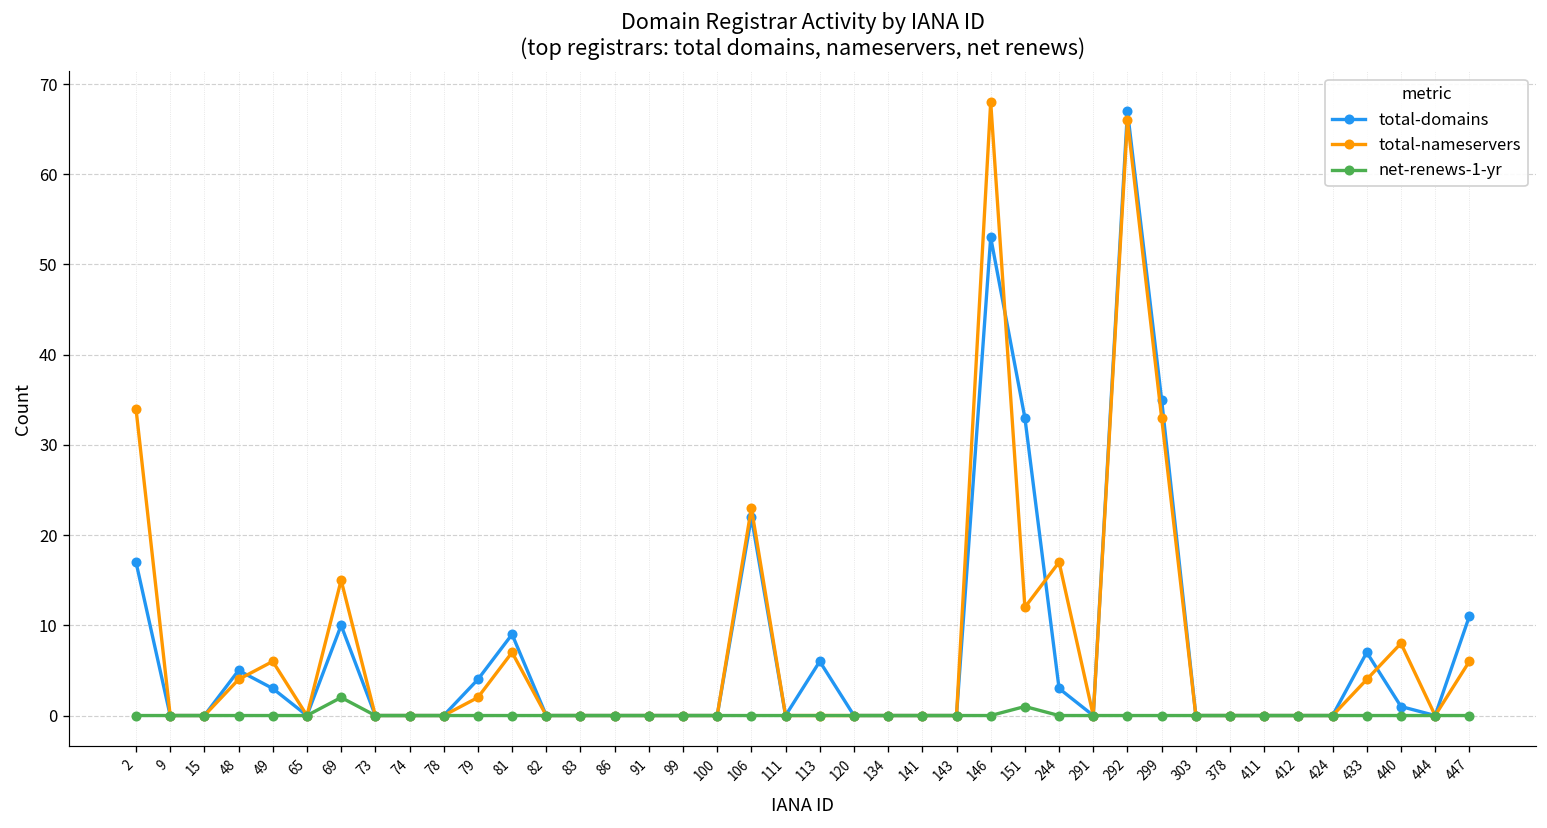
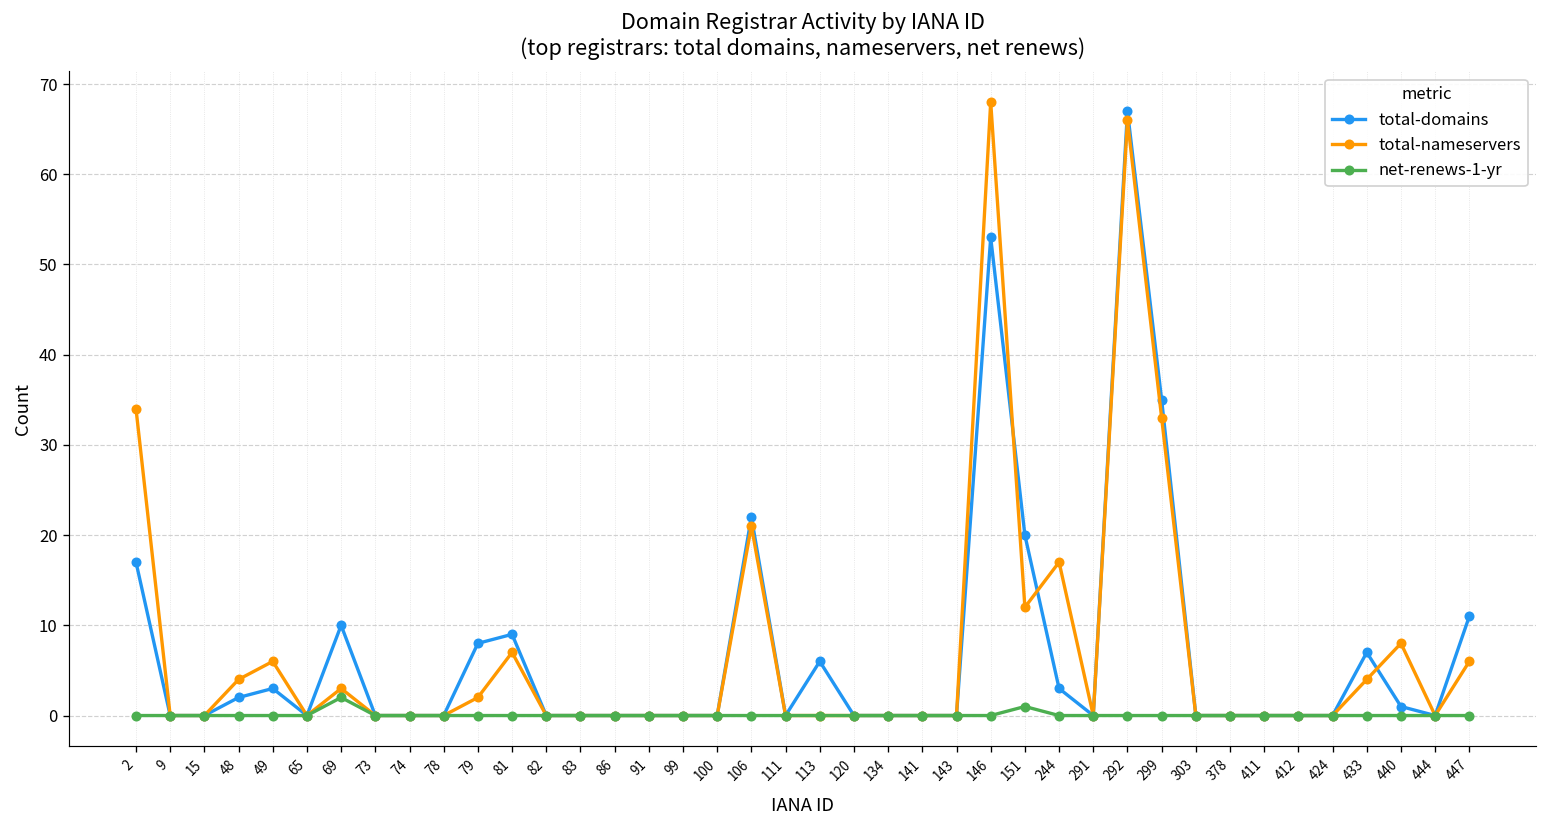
  {
    "total-domains": {
      "2": 17,
-     "48": 5,
+     "48": 2,
      "49": 3,
      "69": 10,
-     "79": 4,
+     "79": 8,
      "81": 9,
      "106": 22,
      "113": 6,
      "146": 53,
-     "151": 33,
+     "151": 20,
      "244": 3,
      "292": 67,
      "299": 35,
      "433": 7,
      "440": 1,
      "447": 11
    },
    "total-nameservers": {
      "2": 34,
      "48": 4,
      "49": 6,
-     "69": 15,
+     "69": 3,
      "79": 2,
      "81": 7,
-     "106": 23,
+     "106": 21,
      "146": 68,
      "151": 12,
      "244": 17,
      "292": 66,
      "299": 33,
      "433": 4,
      "440": 8,
      "447": 6
    },
    "net-renews-1-yr": {
      "2": 0,
      "48": 0,
      "49": 0,
      "69": 2,
      "79": 0,
      "81": 0,
      "106": 0,
      "146": 0,
      "151": 1,
      "244": 0,
      "292": 0,
      "299": 0,
      "433": 0,
      "440": 0,
      "447": 0
    }
  }
